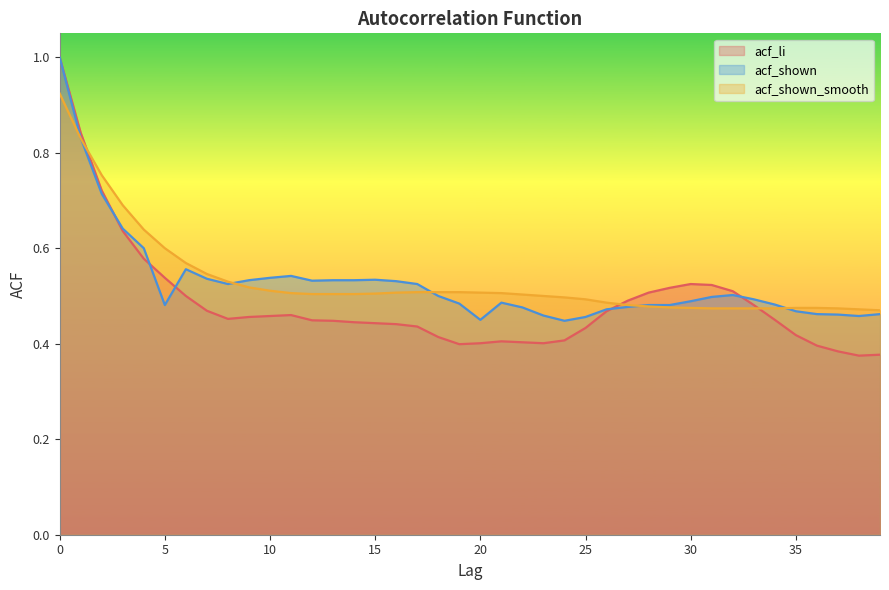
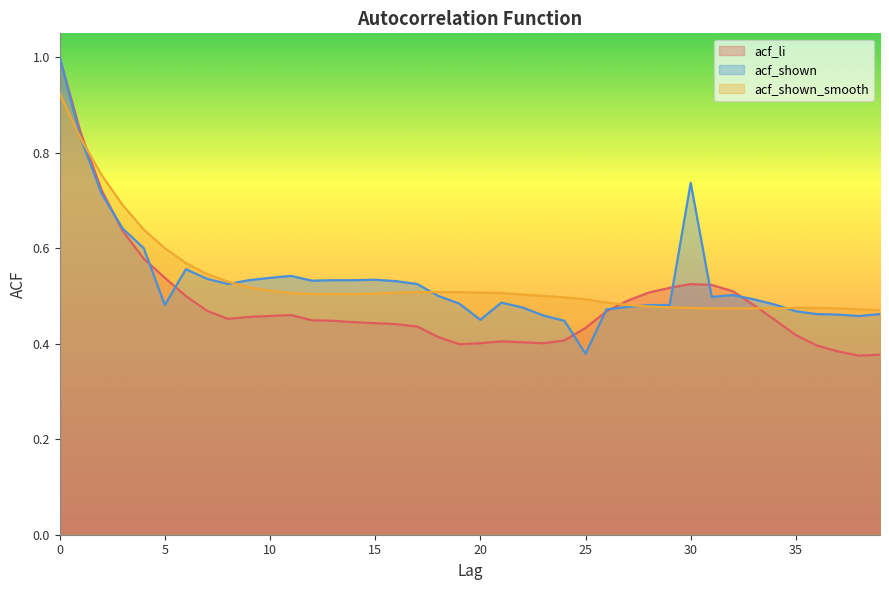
  {
    "acf_shown": {
      "5": 0.48,
      "10": 0.54,
      "15": 0.53,
      "20": 0.45,
-     "25": 0.46,
-     "30": 0.49,
+     "25": 0.38,
+     "30": 0.74,
      "35": 0.47
    }
  }
